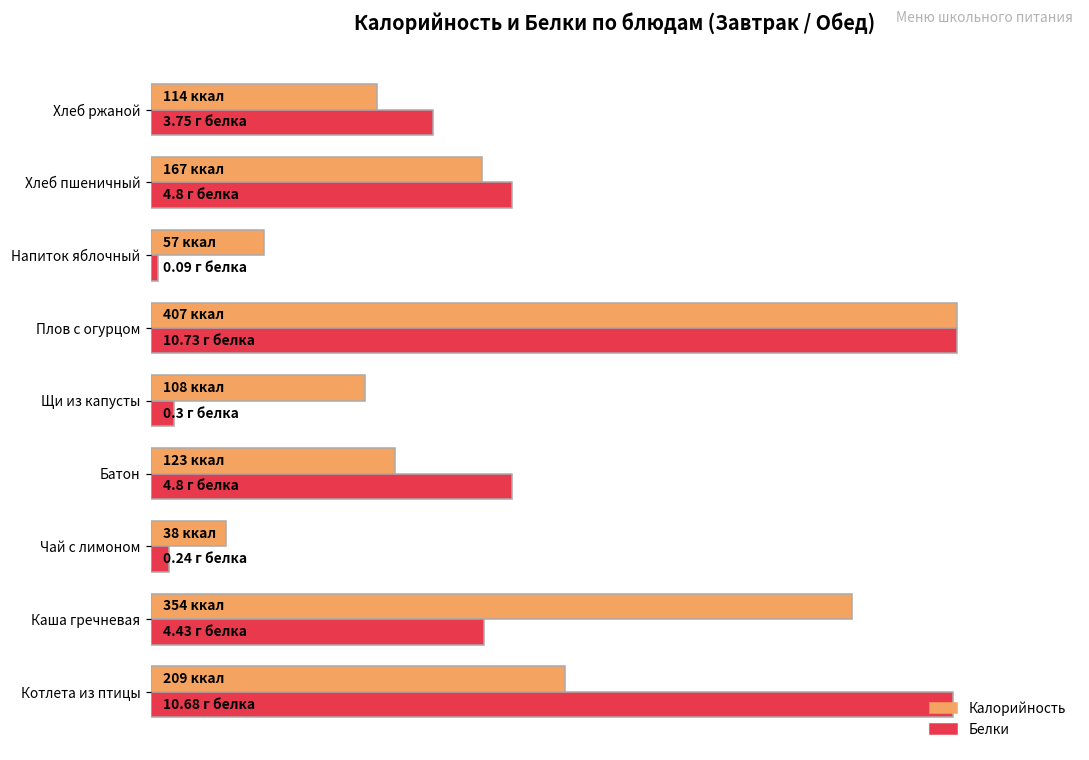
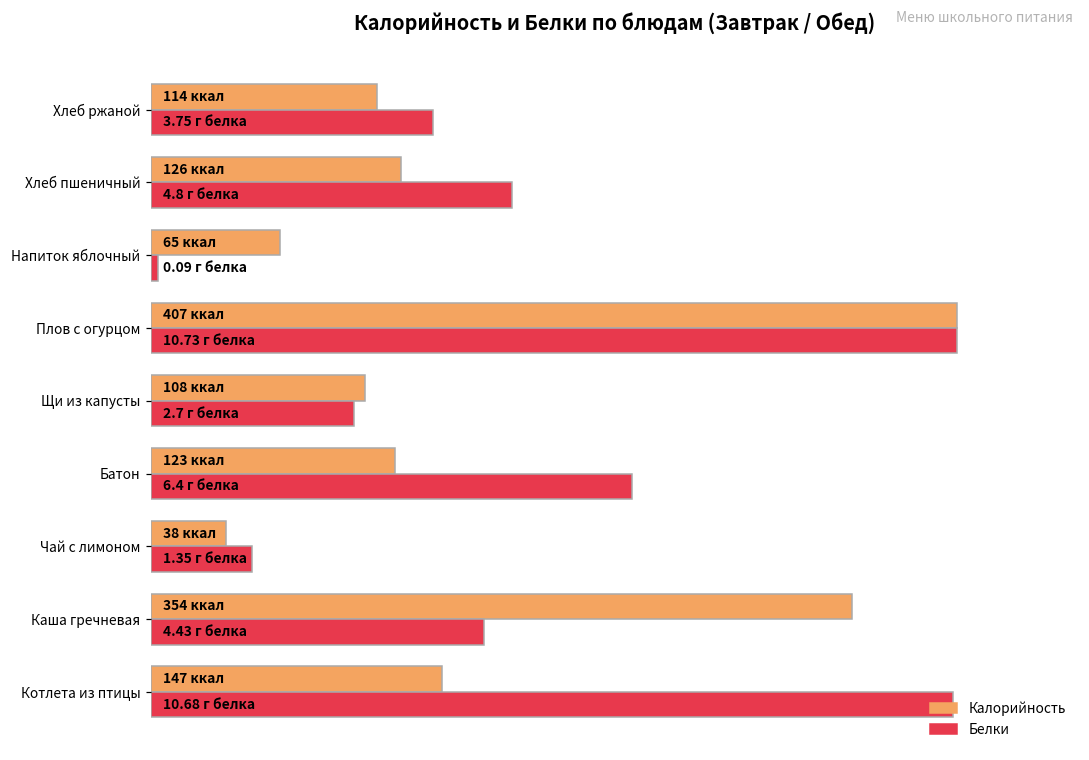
  {
    "Калорийность": {
-     "Хлеб пшеничный": 167,
-     "Напиток яблочный": 57,
-     "Котлета из птицы": 209
+     "Хлеб пшеничный": 126,
+     "Напиток яблочный": 65,
+     "Котлета из птицы": 147
    },
    "Белки": {
-     "Щи из капусты": 0.3,
-     "Батон": 4.8,
-     "Чай с лимоном": 0.24
+     "Щи из капусты": 2.7,
+     "Батон": 6.4,
+     "Чай с лимоном": 1.35
    }
  }
